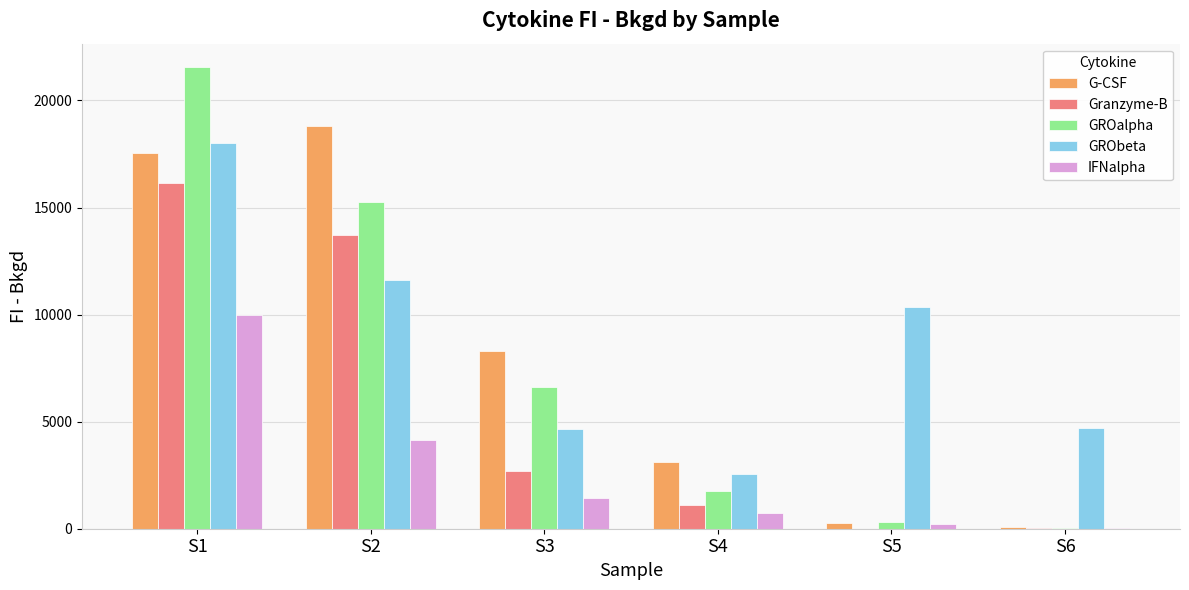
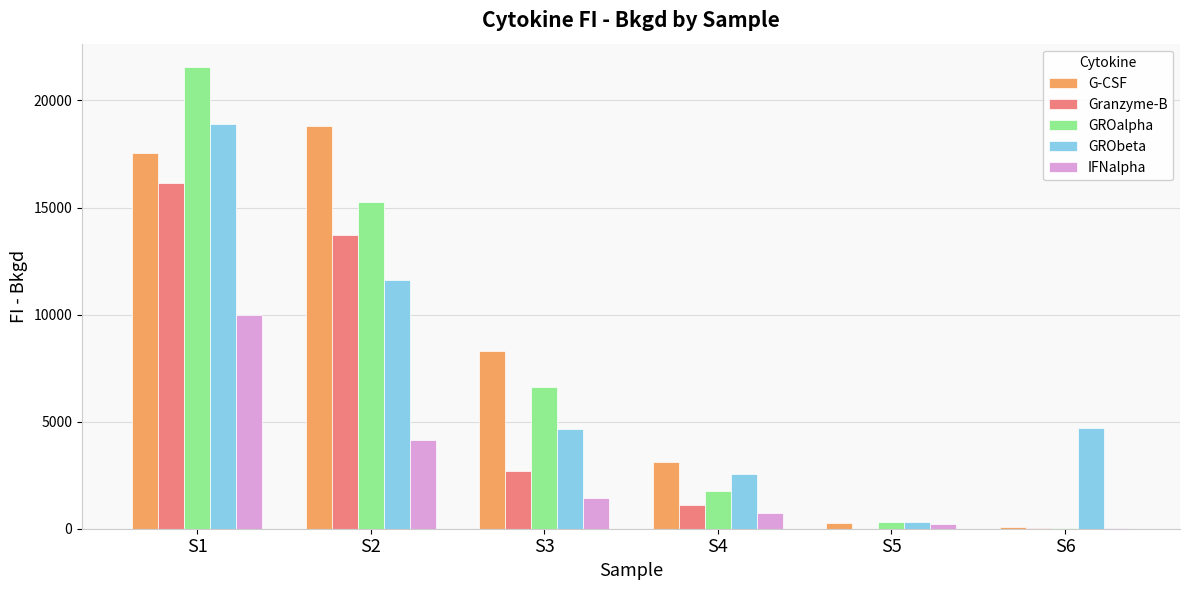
  {
    "GROalpha": {
      "S1": 21600,
      "S2": 15200,
      "S3": 6600,
      "S4": 1800,
      "S5": 300
    },
    "GRObeta": {
-     "S1": 18000,
+     "S1": 18900,
      "S2": 11600,
      "S3": 4700,
      "S4": 2600,
-     "S5": 10300,
+     "S5": 300,
      "S6": 4700
    },
    "IFNalpha": {
      "S1": 10000,
      "S2": 4200,
      "S3": 1400,
      "S4": 700,
      "S5": 200
    }
  }
